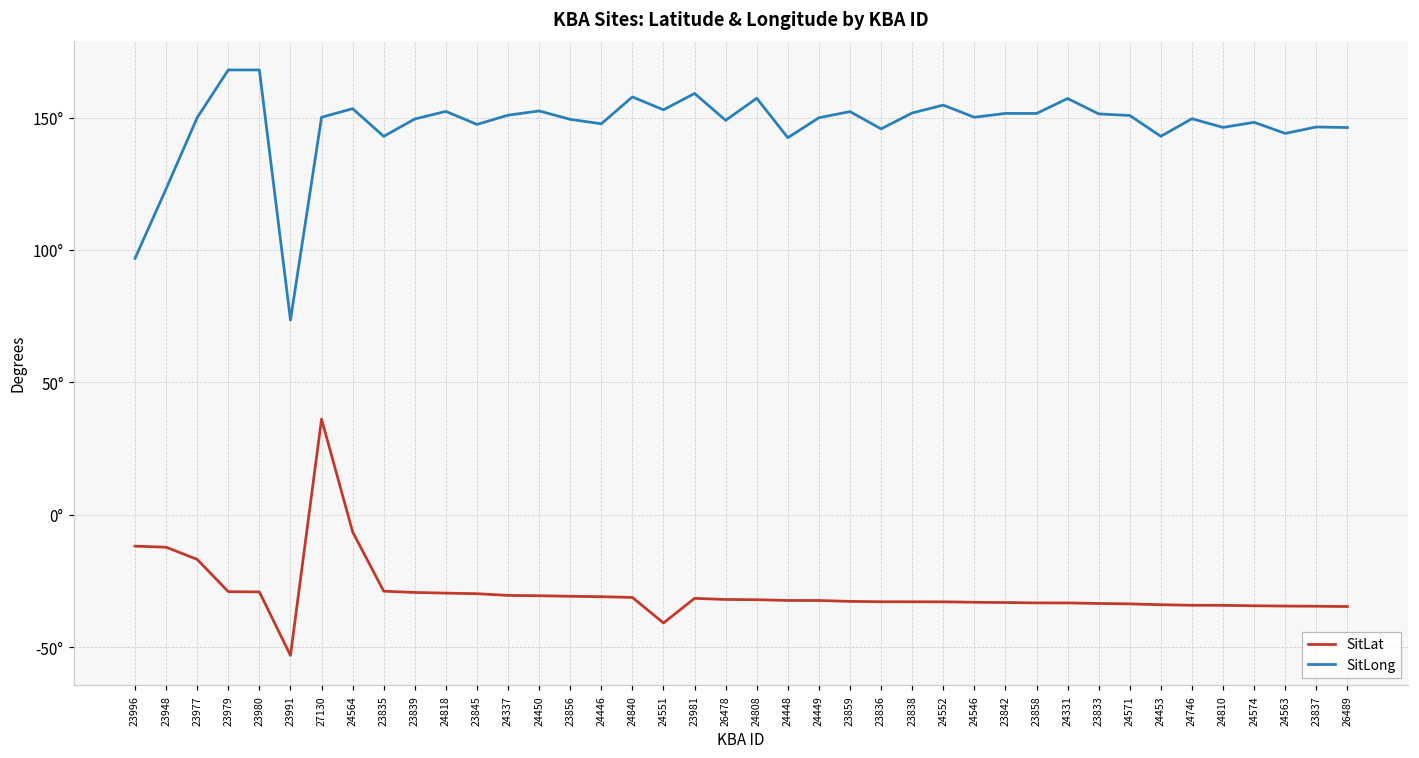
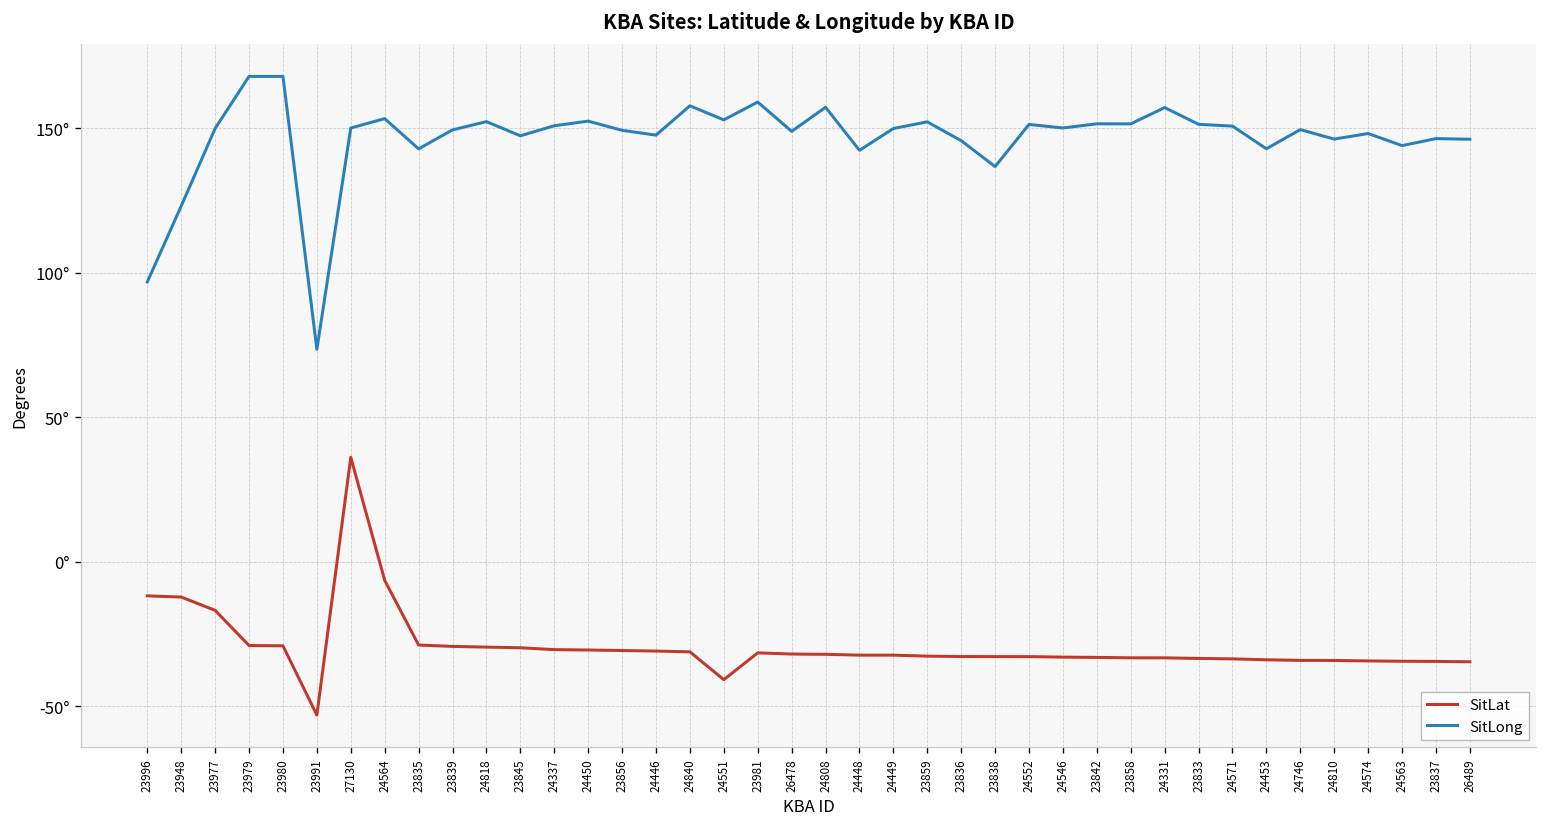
  {
    "SitLat": {
      "23996": "-12°",
      "23948": "-12°",
      "23977": "-17°",
      "23979": "-29°",
      "23980": "-29°",
      "23991": "-53°",
      "27130": "36°",
      "24564": "-6°",
      "23835": "-29°",
      "23839": "-29°",
      "24818": "-30°",
      "23845": "-30°",
      "24337": "-30°",
      "24450": "-31°",
      "23856": "-31°",
      "24446": "-31°",
      "24840": "-31°",
      "24551": "-41°",
      "23981": "-32°",
      "26478": "-32°",
      "24808": "-32°",
      "24448": "-32°",
      "24449": "-32°",
      "23859": "-33°",
      "23836": "-33°",
      "23838": "-33°",
      "24552": "-33°",
      "24546": "-33°",
      "23842": "-33°",
      "23858": "-33°",
      "24331": "-33°",
      "23833": "-33°",
      "24571": "-34°",
      "24453": "-34°",
      "24746": "-34°",
      "24810": "-34°",
      "24574": "-34°",
      "24563": "-34°",
      "23837": "-35°",
      "26489": "-35°"
    },
    "SitLong": {
      "23996": "97°",
      "23948": "123°",
      "23977": "150°",
      "23979": "168°",
      "23980": "168°",
      "23991": "74°",
      "27130": "150°",
      "24564": "153°",
      "23835": "143°",
      "23839": "149°",
      "24818": "152°",
      "23845": "147°",
      "24337": "151°",
      "24450": "152°",
      "23856": "149°",
      "24446": "148°",
      "24840": "158°",
      "24551": "153°",
      "23981": "159°",
      "26478": "149°",
      "24808": "157°",
      "24448": "142°",
      "24449": "150°",
      "23859": "152°",
      "23836": "146°",
-     "23838": "152°",
-     "24552": "155°",
+     "23838": "137°",
+     "24552": "151°",
      "24546": "150°",
      "23842": "152°",
      "23858": "152°",
      "24331": "157°",
      "23833": "151°",
      "24571": "151°",
      "24453": "143°",
      "24746": "150°",
      "24810": "146°",
      "24574": "148°",
      "24563": "144°",
      "23837": "146°",
      "26489": "146°"
    }
  }
